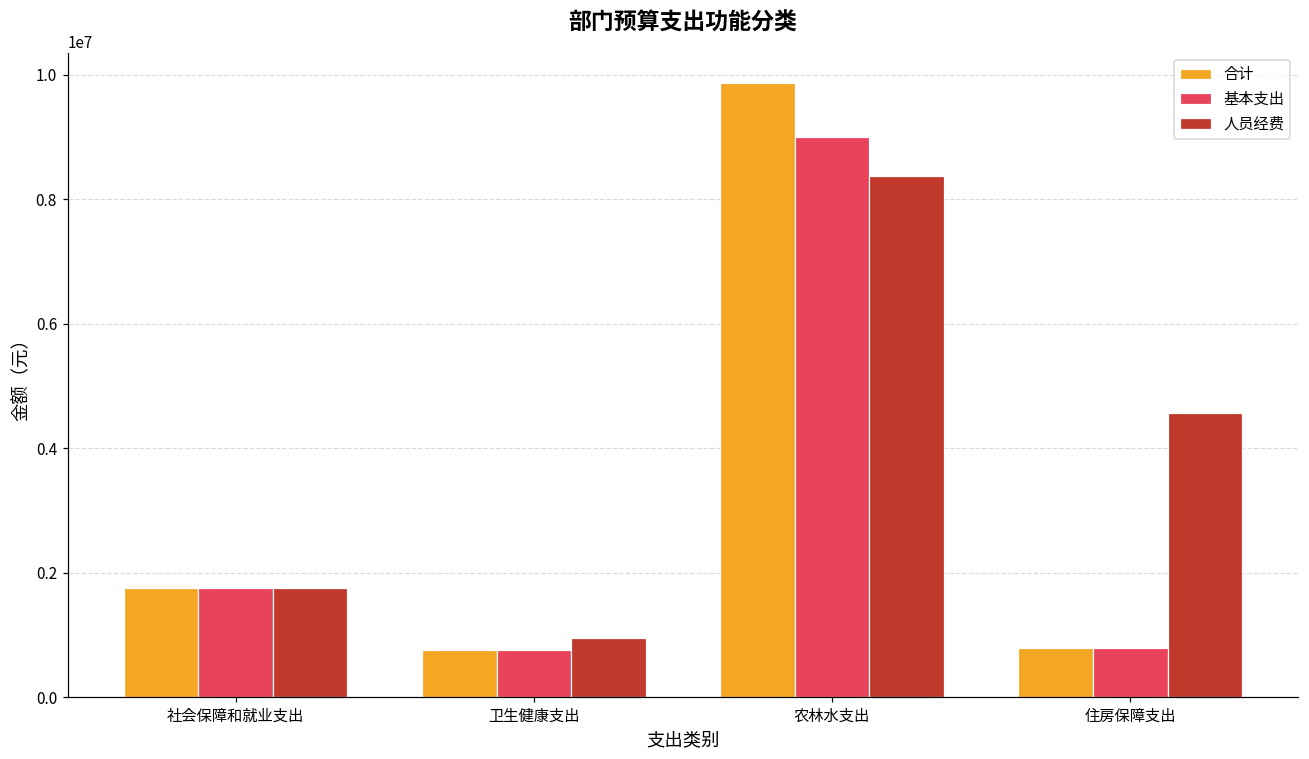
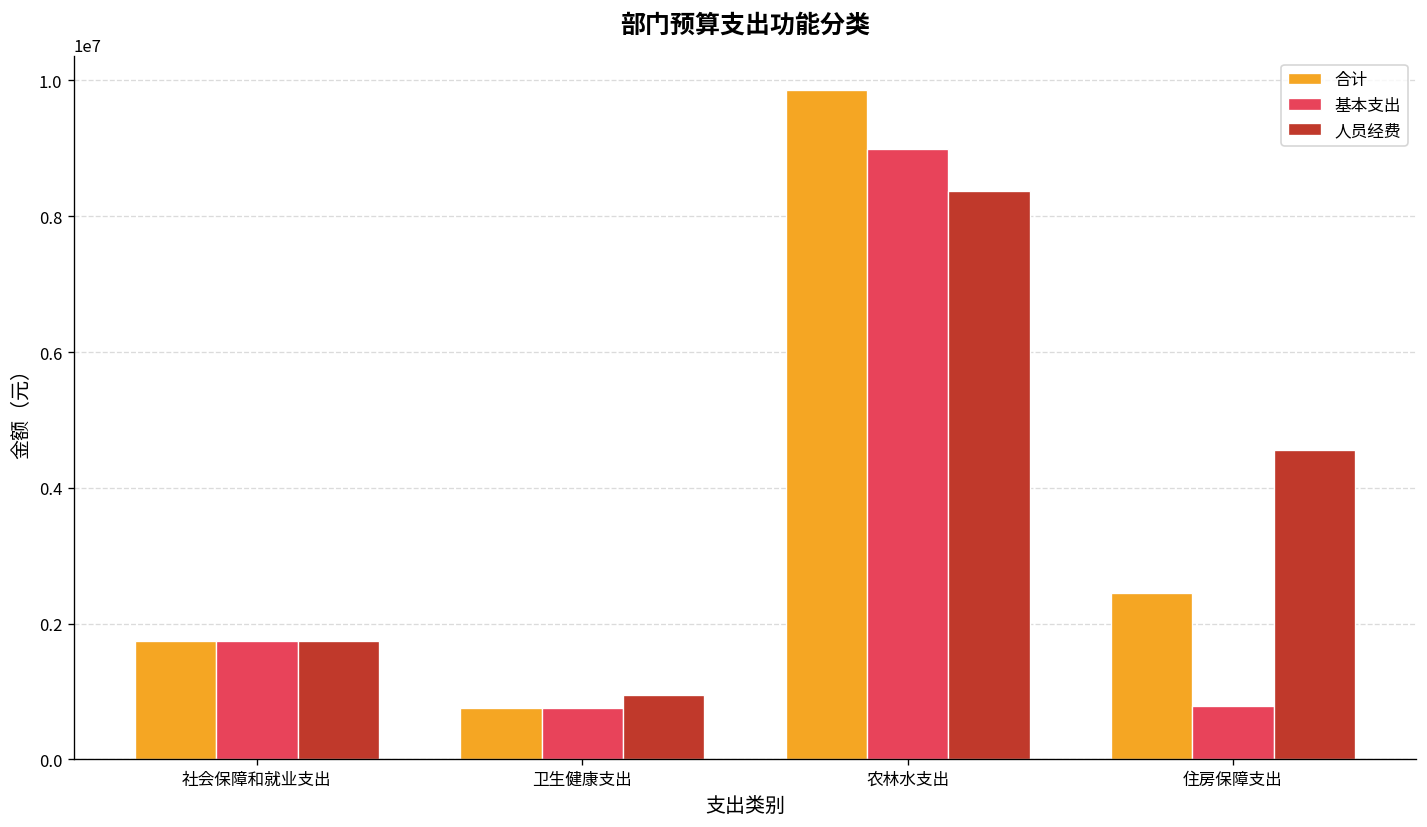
  {
    "合计": {
      "社会保障和就业支出": 1700000,
      "卫生健康支出": 800000,
      "农林水支出": 9900000,
-     "住房保障支出": 800000
+     "住房保障支出": 2400000
    },
    "基本支出": {
      "社会保障和就业支出": 1700000,
      "卫生健康支出": 800000,
      "农林水支出": 9000000,
      "住房保障支出": 800000
    },
    "人员经费": {
      "社会保障和就业支出": 1700000,
      "卫生健康支出": 1000000,
      "农林水支出": 8400000,
      "住房保障支出": 4600000
    }
  }
